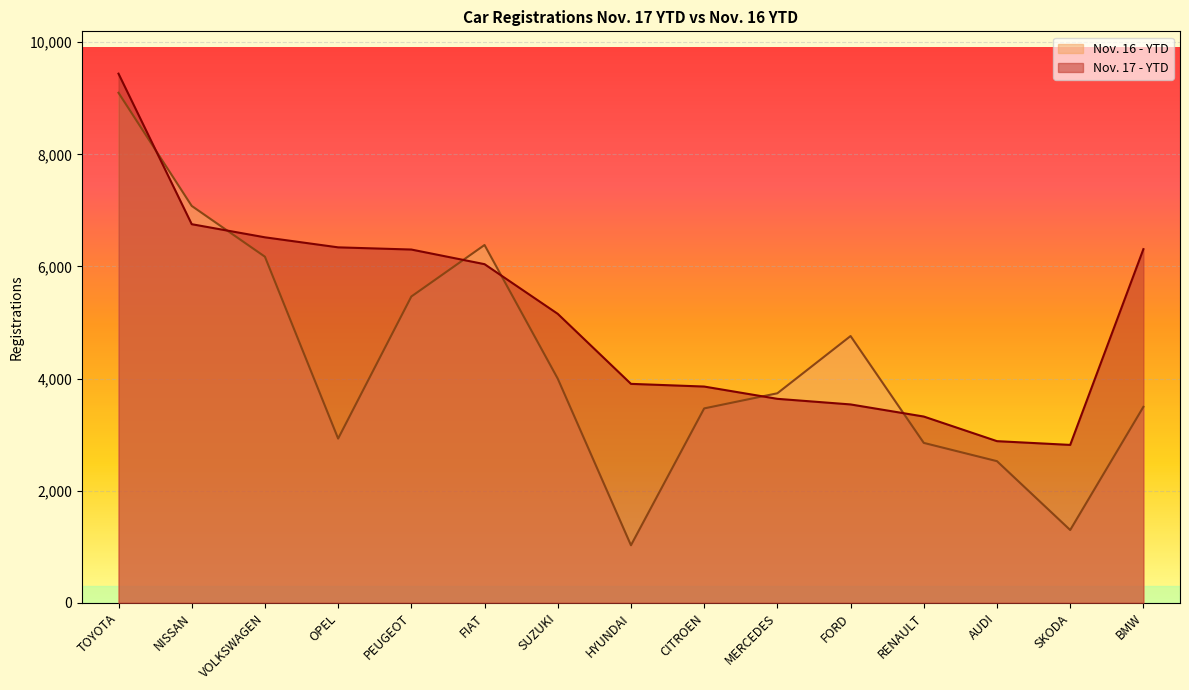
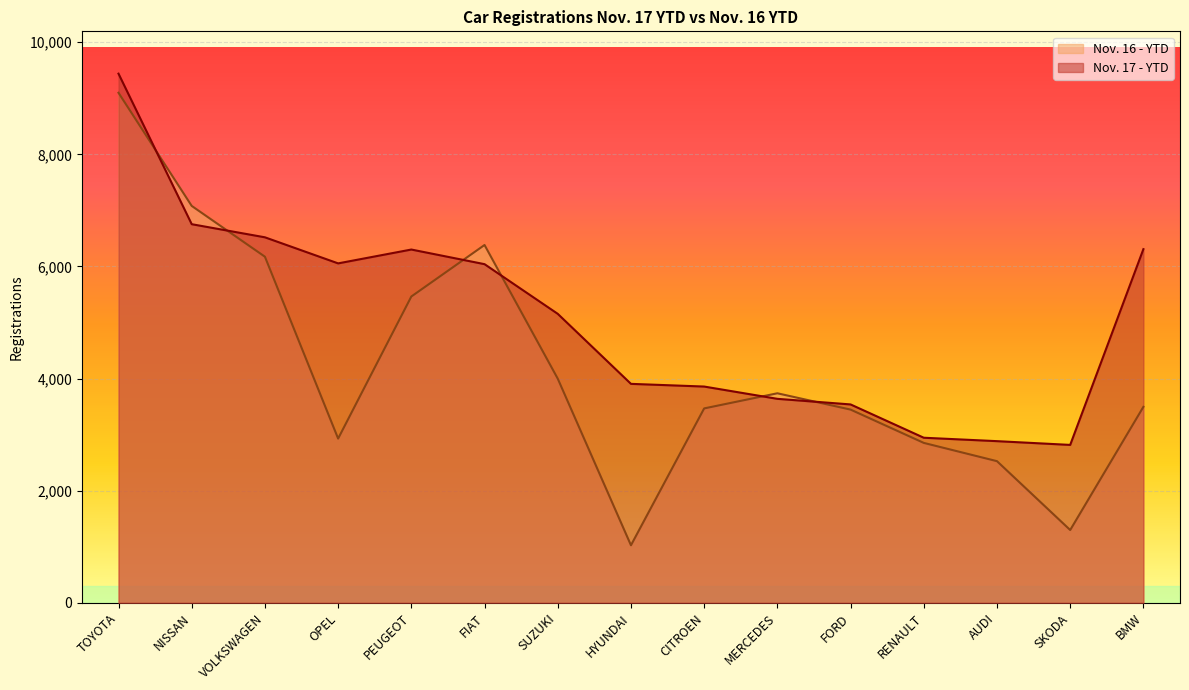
  {
    "Nov. 16 - YTD": {
      "TOYOTA": "9,100",
      "NISSAN": "7,100",
      "VOLKSWAGEN": "6,200",
      "OPEL": "2,900",
      "PEUGEOT": "5,500",
      "FIAT": "6,400",
      "SUZUKI": "4,000",
      "HYUNDAI": "1,000",
      "CITROEN": "3,500",
      "MERCEDES": "3,700",
-     "FORD": "4,800",
+     "FORD": "3,400",
      "RENAULT": "2,900",
      "AUDI": "2,500",
      "SKODA": "1,300",
      "BMW": "3,500"
    },
    "Nov. 17 - YTD": {
      "TOYOTA": "9,400",
      "NISSAN": "6,800",
      "VOLKSWAGEN": "6,500",
-     "OPEL": "6,300",
+     "OPEL": "6,100",
      "PEUGEOT": "6,300",
      "FIAT": "6,000",
      "SUZUKI": "5,200",
      "HYUNDAI": "3,900",
      "CITROEN": "3,900",
      "MERCEDES": "3,600",
      "FORD": "3,500",
-     "RENAULT": "3,300",
+     "RENAULT": "2,900",
      "AUDI": "2,900",
      "SKODA": "2,800",
      "BMW": "6,300"
    }
  }
